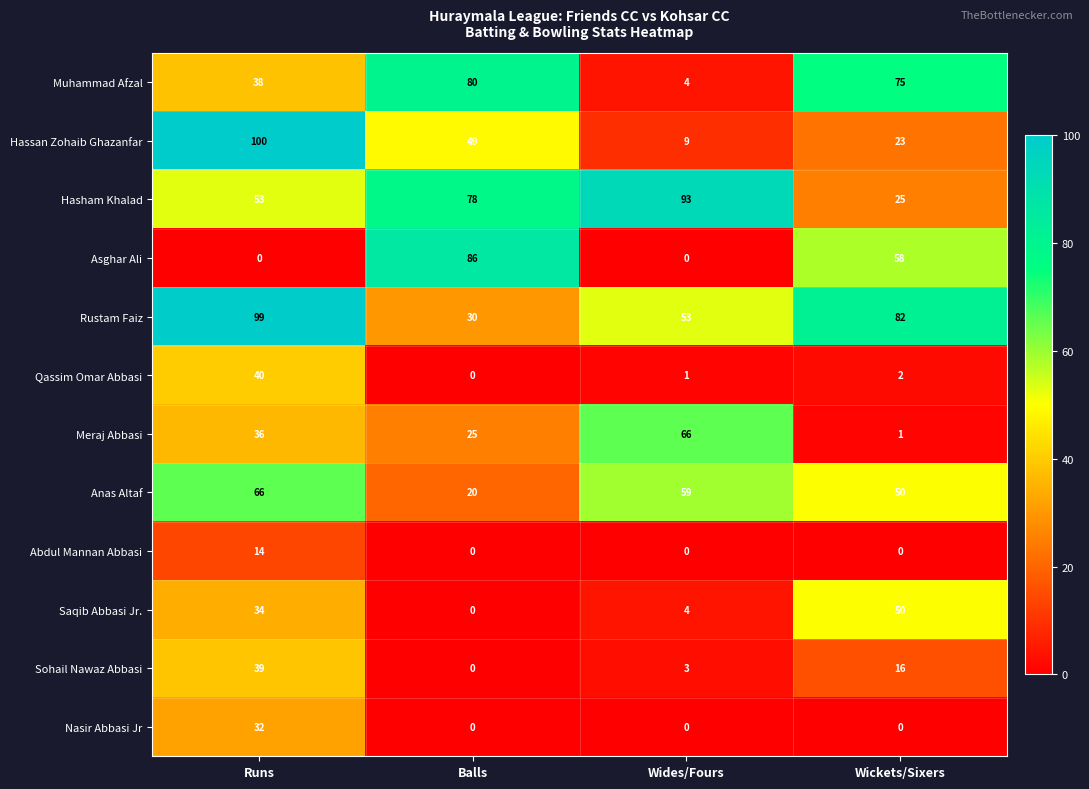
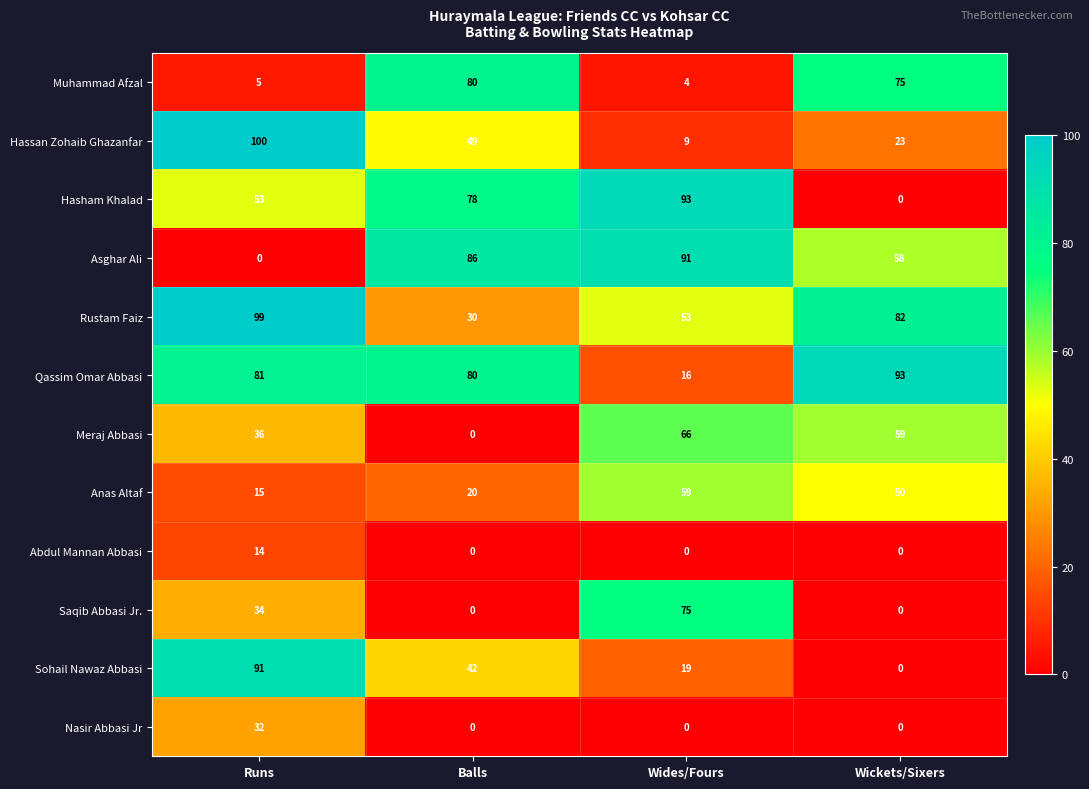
  {
    "Muhammad Afzal": {
-     "Runs": 38,
+     "Runs": 5,
      "Balls": 80,
      "Wides/Fours": 4,
      "Wickets/Sixers": 75
    },
    "Hassan Zohaib Ghazanfar": {
      "Runs": 100,
      "Balls": 49,
      "Wides/Fours": 9,
      "Wickets/Sixers": 23
    },
    "Hasham Khalad": {
      "Runs": 53,
      "Balls": 78,
      "Wides/Fours": 93,
-     "Wickets/Sixers": 25
+     "Wickets/Sixers": 0
    },
    "Asghar Ali": {
      "Runs": 0,
      "Balls": 86,
-     "Wides/Fours": 0,
+     "Wides/Fours": 91,
      "Wickets/Sixers": 58
    },
    "Rustam Faiz": {
      "Runs": 99,
      "Balls": 30,
      "Wides/Fours": 53,
      "Wickets/Sixers": 82
    },
    "Qassim Omar Abbasi": {
-     "Runs": 40,
-     "Balls": 0,
-     "Wides/Fours": 1,
-     "Wickets/Sixers": 2
+     "Runs": 81,
+     "Balls": 80,
+     "Wides/Fours": 16,
+     "Wickets/Sixers": 93
    },
    "Meraj Abbasi": {
      "Runs": 36,
-     "Balls": 25,
+     "Balls": 0,
      "Wides/Fours": 66,
-     "Wickets/Sixers": 1
+     "Wickets/Sixers": 59
    },
    "Anas Altaf": {
-     "Runs": 66,
+     "Runs": 15,
      "Balls": 20,
      "Wides/Fours": 59,
      "Wickets/Sixers": 50
    },
    "Abdul Mannan Abbasi": {
      "Runs": 14,
      "Balls": 0,
      "Wides/Fours": 0,
      "Wickets/Sixers": 0
    },
    "Saqib Abbasi Jr.": {
      "Runs": 34,
      "Balls": 0,
-     "Wides/Fours": 4,
-     "Wickets/Sixers": 50
+     "Wides/Fours": 75,
+     "Wickets/Sixers": 0
    },
    "Sohail Nawaz Abbasi": {
-     "Runs": 39,
-     "Balls": 0,
-     "Wides/Fours": 3,
-     "Wickets/Sixers": 16
+     "Runs": 91,
+     "Balls": 42,
+     "Wides/Fours": 19,
+     "Wickets/Sixers": 0
    },
    "Nasir Abbasi Jr": {
      "Runs": 32,
      "Balls": 0,
      "Wides/Fours": 0,
      "Wickets/Sixers": 0
    }
  }
